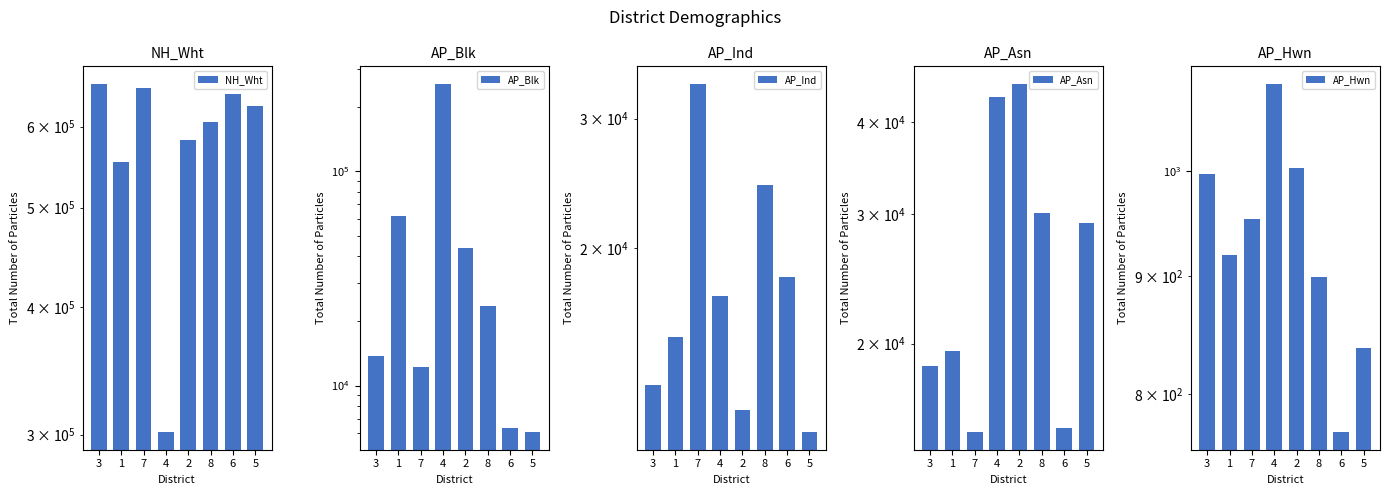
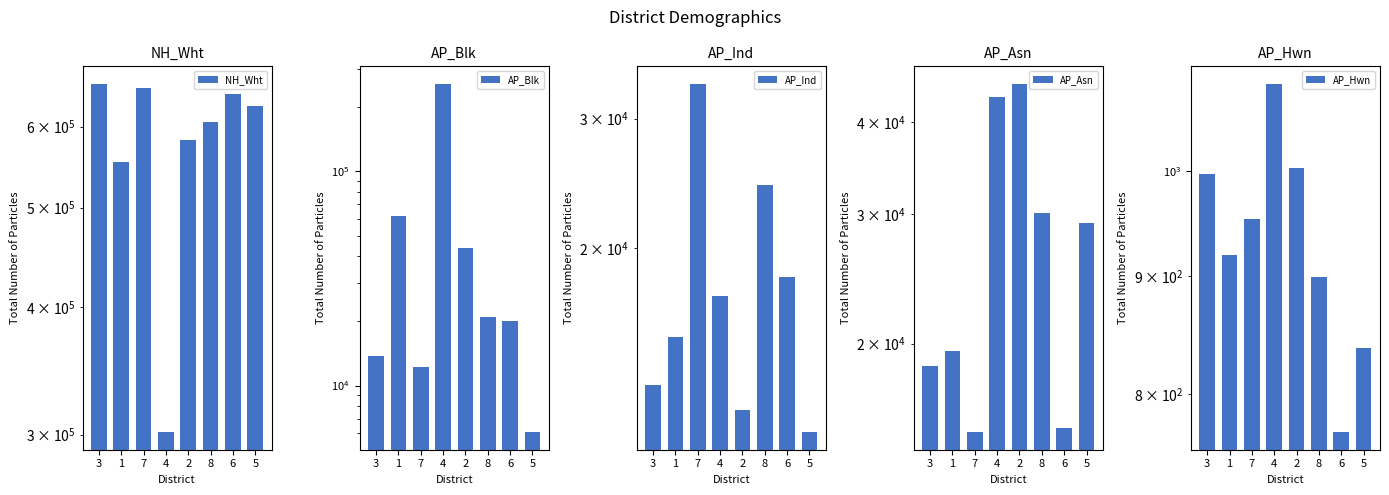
  {
    "AP_Blk": {
      "3": 14000,
      "1": 62000,
      "7": 12000,
      "4": 260000,
      "2": 44000,
-     "8": 24000,
-     "6": 6400,
+     "8": 21000,
+     "6": 20000,
      "5": 6100
    }
  }
